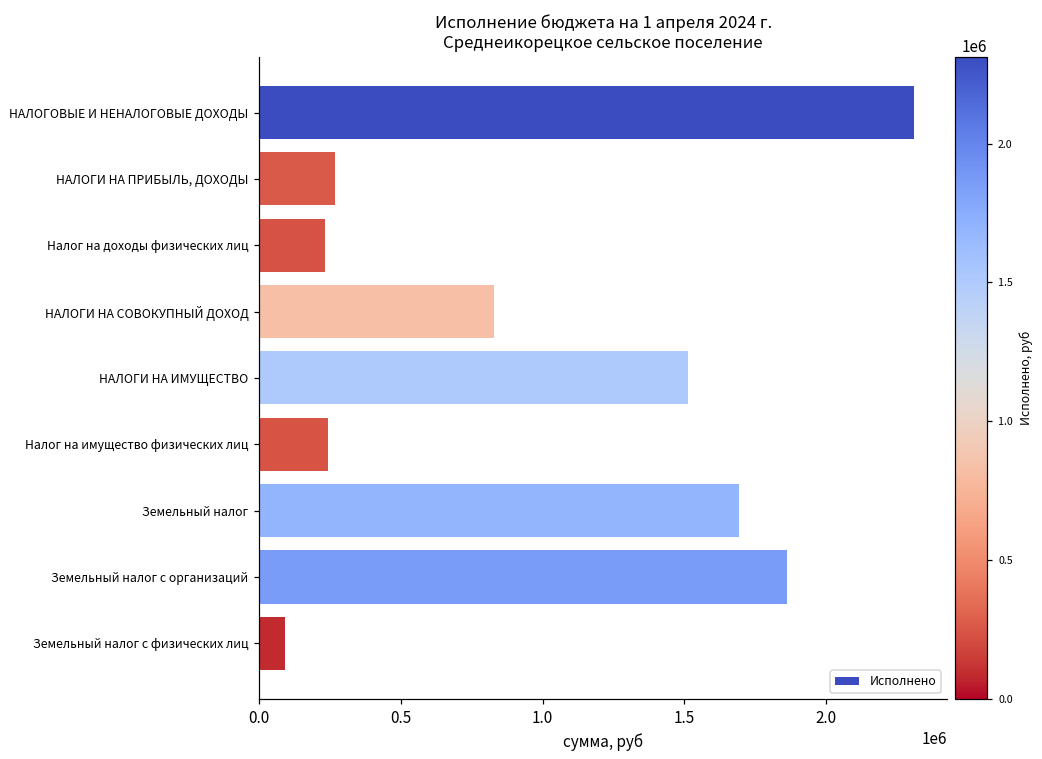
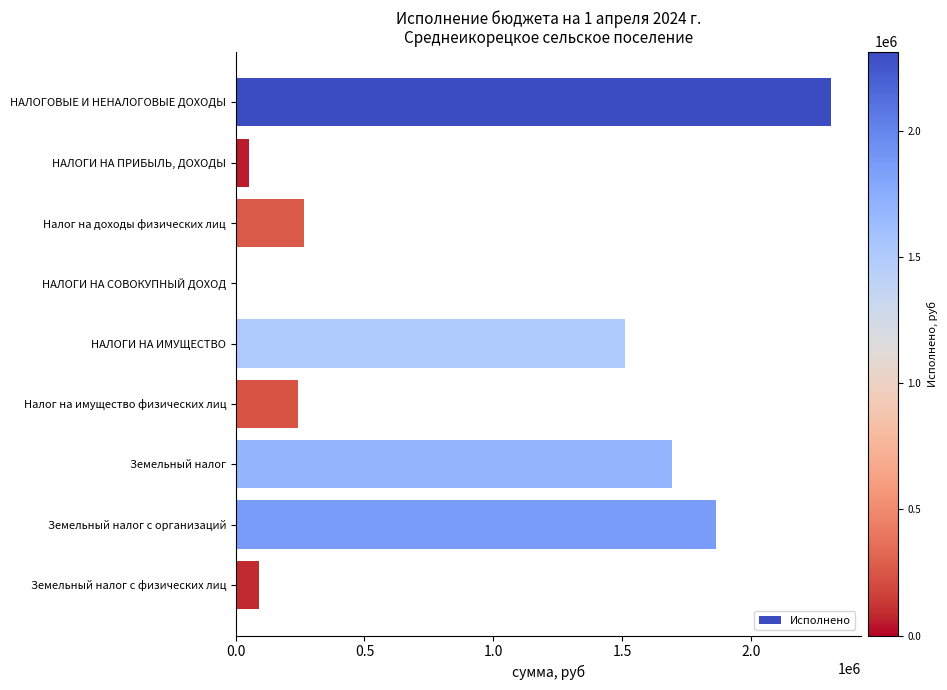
  {
    "НАЛОГОВЫЕ И НЕНАЛОГОВЫЕ ДОХОДЫ": 2310000,
-   "НАЛОГИ НА ПРИБЫЛЬ, ДОХОДЫ": 270000,
-   "Налог на доходы физических лиц": 230000,
-   "НАЛОГИ НА СОВОКУПНЫЙ ДОХОД": 830000,
+   "НАЛОГИ НА ПРИБЫЛЬ, ДОХОДЫ": 50000,
+   "Налог на доходы физических лиц": 270000,
+   "НАЛОГИ НА СОВОКУПНЫЙ ДОХОД": 0,
    "НАЛОГИ НА ИМУЩЕСТВО": 1510000,
    "Налог на имущество физических лиц": 240000,
    "Земельный налог": 1690000,
    "Земельный налог с организаций": 1860000,
    "Земельный налог с физических лиц": 90000
  }
